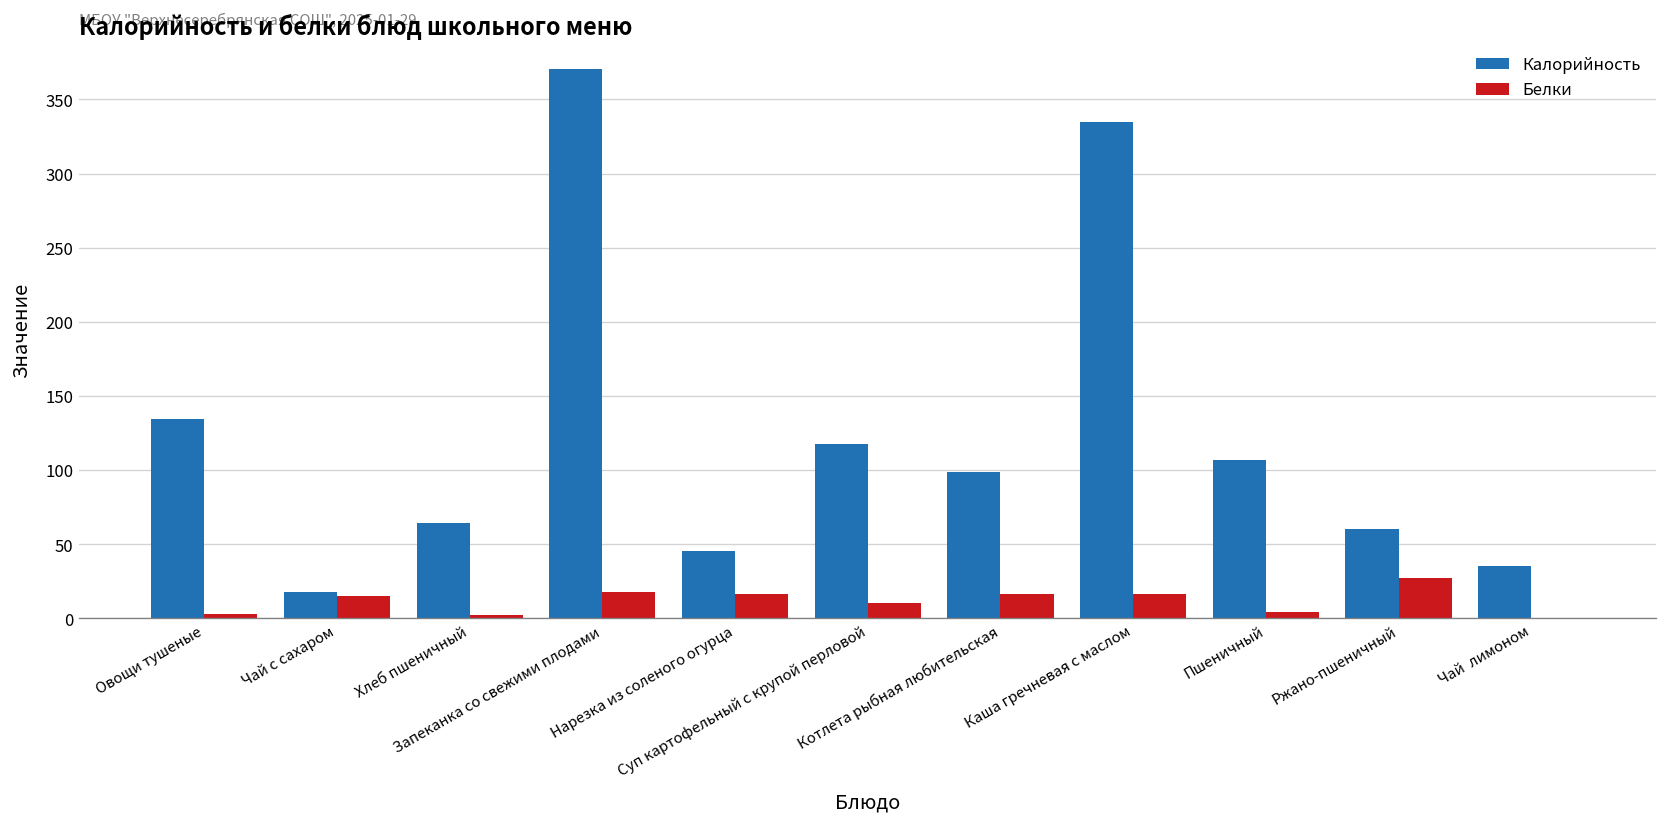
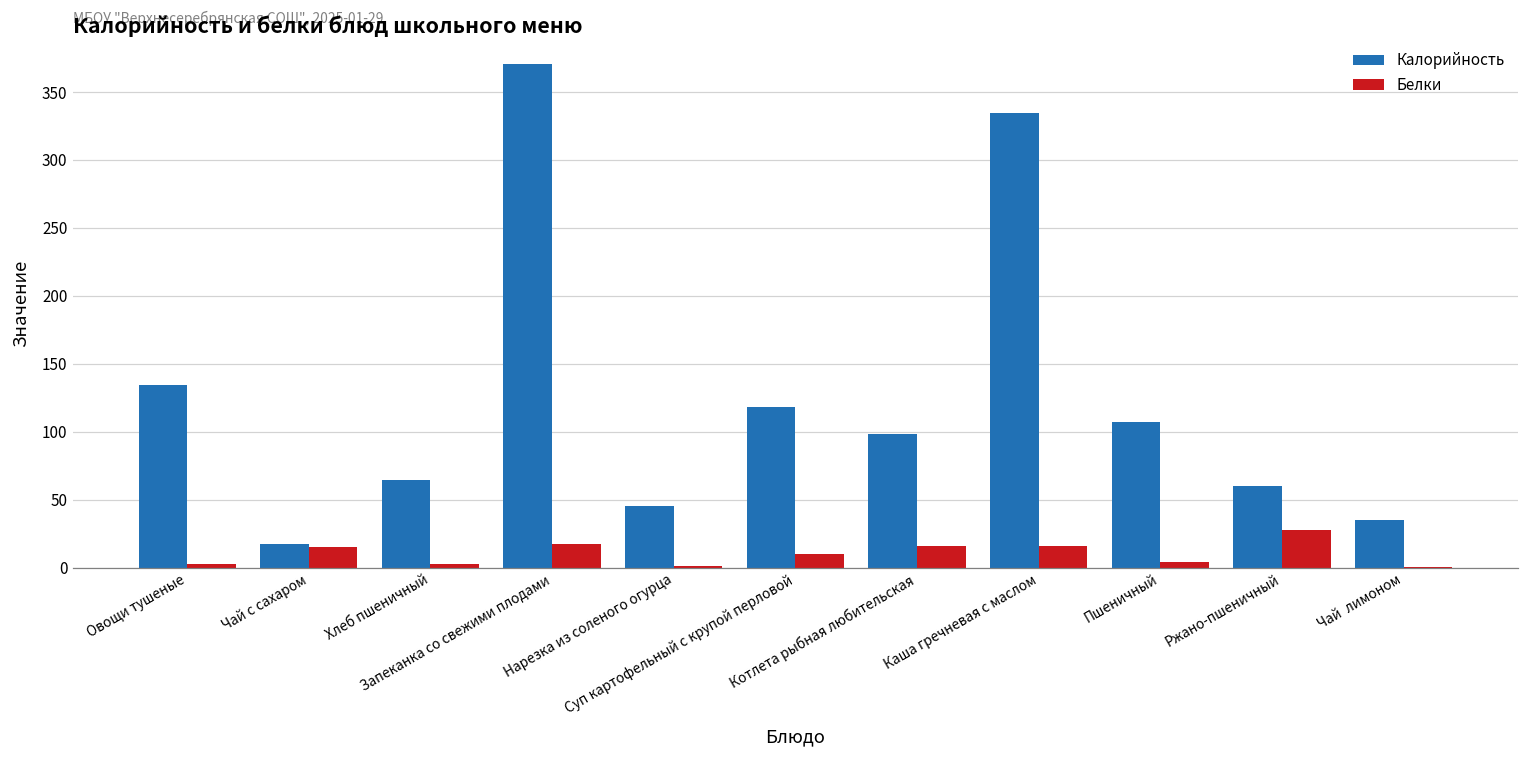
  {
    "Калорийность": {
      "Овощи тушеные": 135,
      "Чай с сахаром": 18,
      "Хлеб пшеничный": 64,
      "Запеканка со свежими плодами": 371,
      "Нарезка из соленого огурца": 46,
      "Суп картофельный с крупой перловой": 118,
      "Котлета рыбная любительская": 98,
      "Каша гречневая с маслом": 335,
      "Пшеничный": 107,
      "Ржано-пшеничный": 60,
      "Чай лимоном": 35
    },
    "Белки": {
      "Овощи тушеные": 3,
      "Чай с сахаром": 15,
      "Хлеб пшеничный": 2,
      "Запеканка со свежими плодами": 18,
-     "Нарезка из соленого огурца": 16,
+     "Нарезка из соленого огурца": 1,
      "Суп картофельный с крупой перловой": 10,
      "Котлета рыбная любительская": 16,
      "Каша гречневая с маслом": 16,
      "Пшеничный": 4,
      "Ржано-пшеничный": 27
    }
  }
